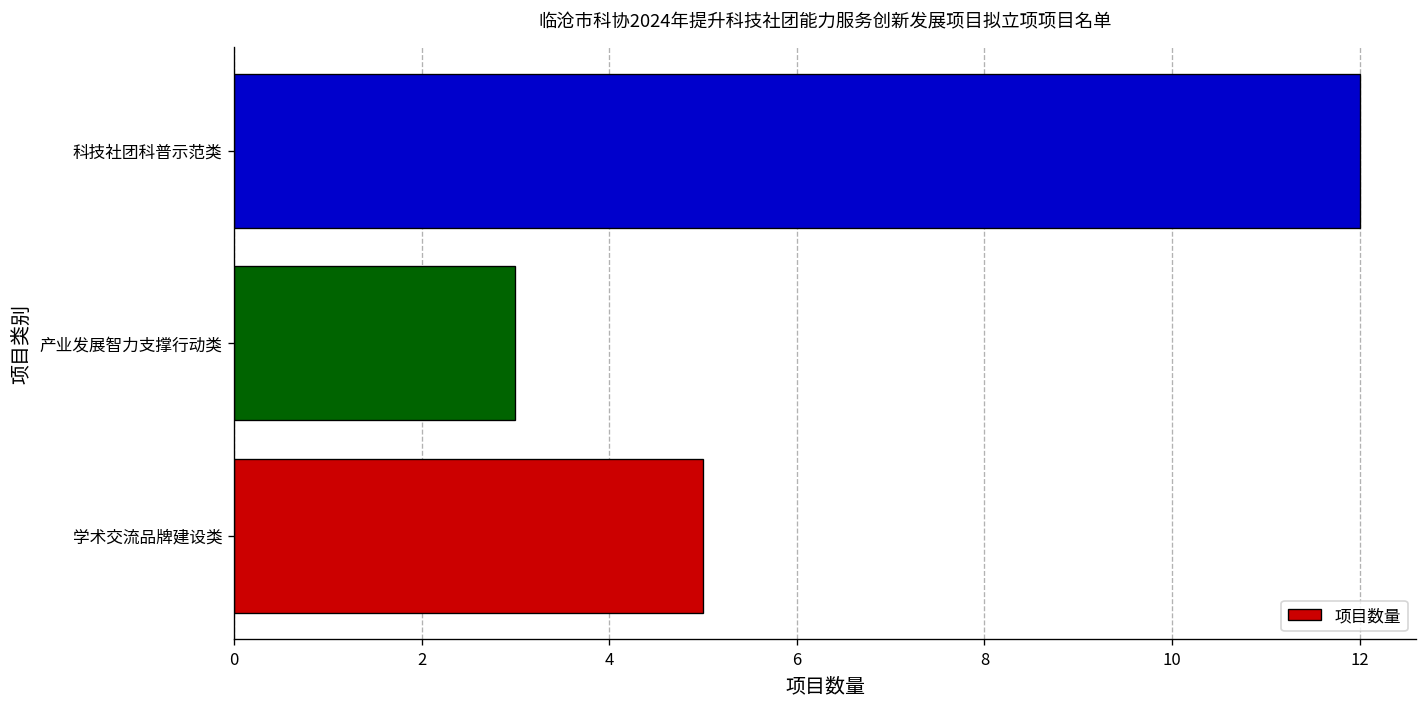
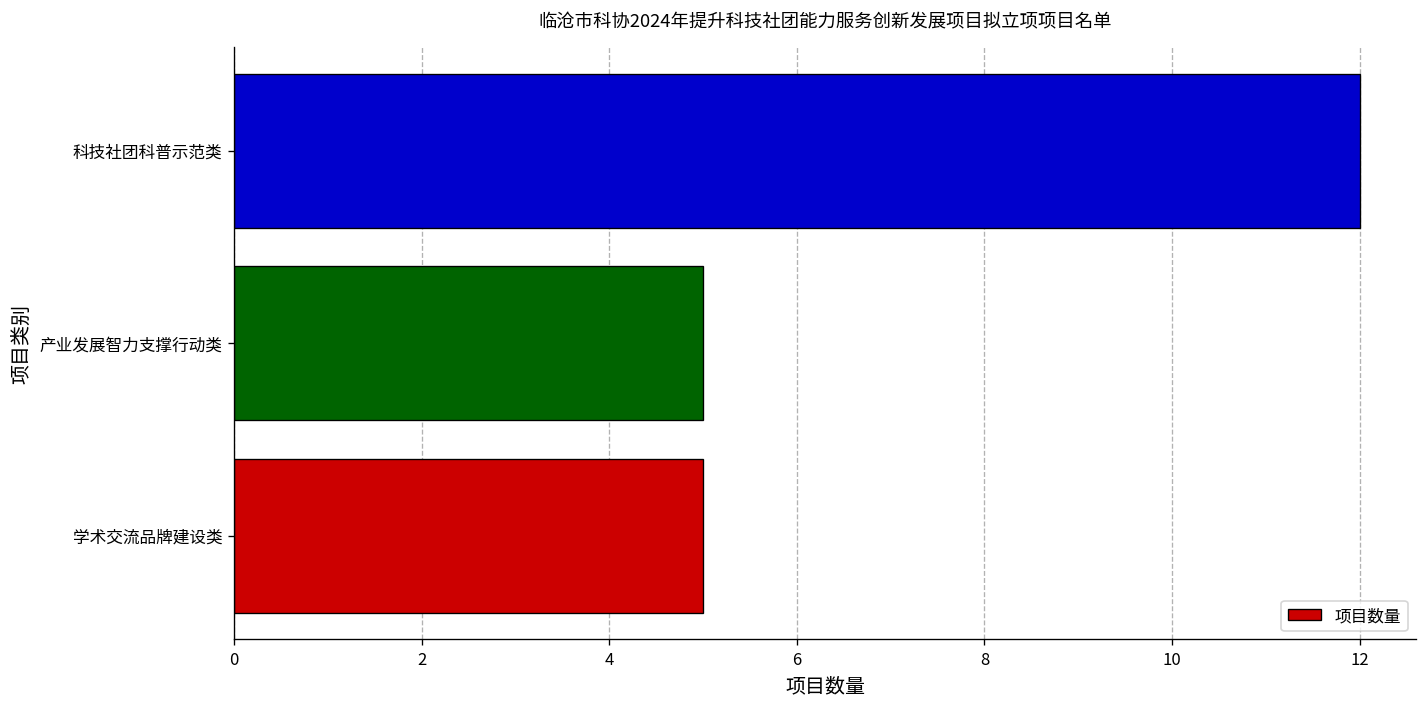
  {
    "科技社团科普示范类": 12,
-   "产业发展智力支撑行动类": 3,
+   "产业发展智力支撑行动类": 5,
    "学术交流品牌建设类": 5
  }
